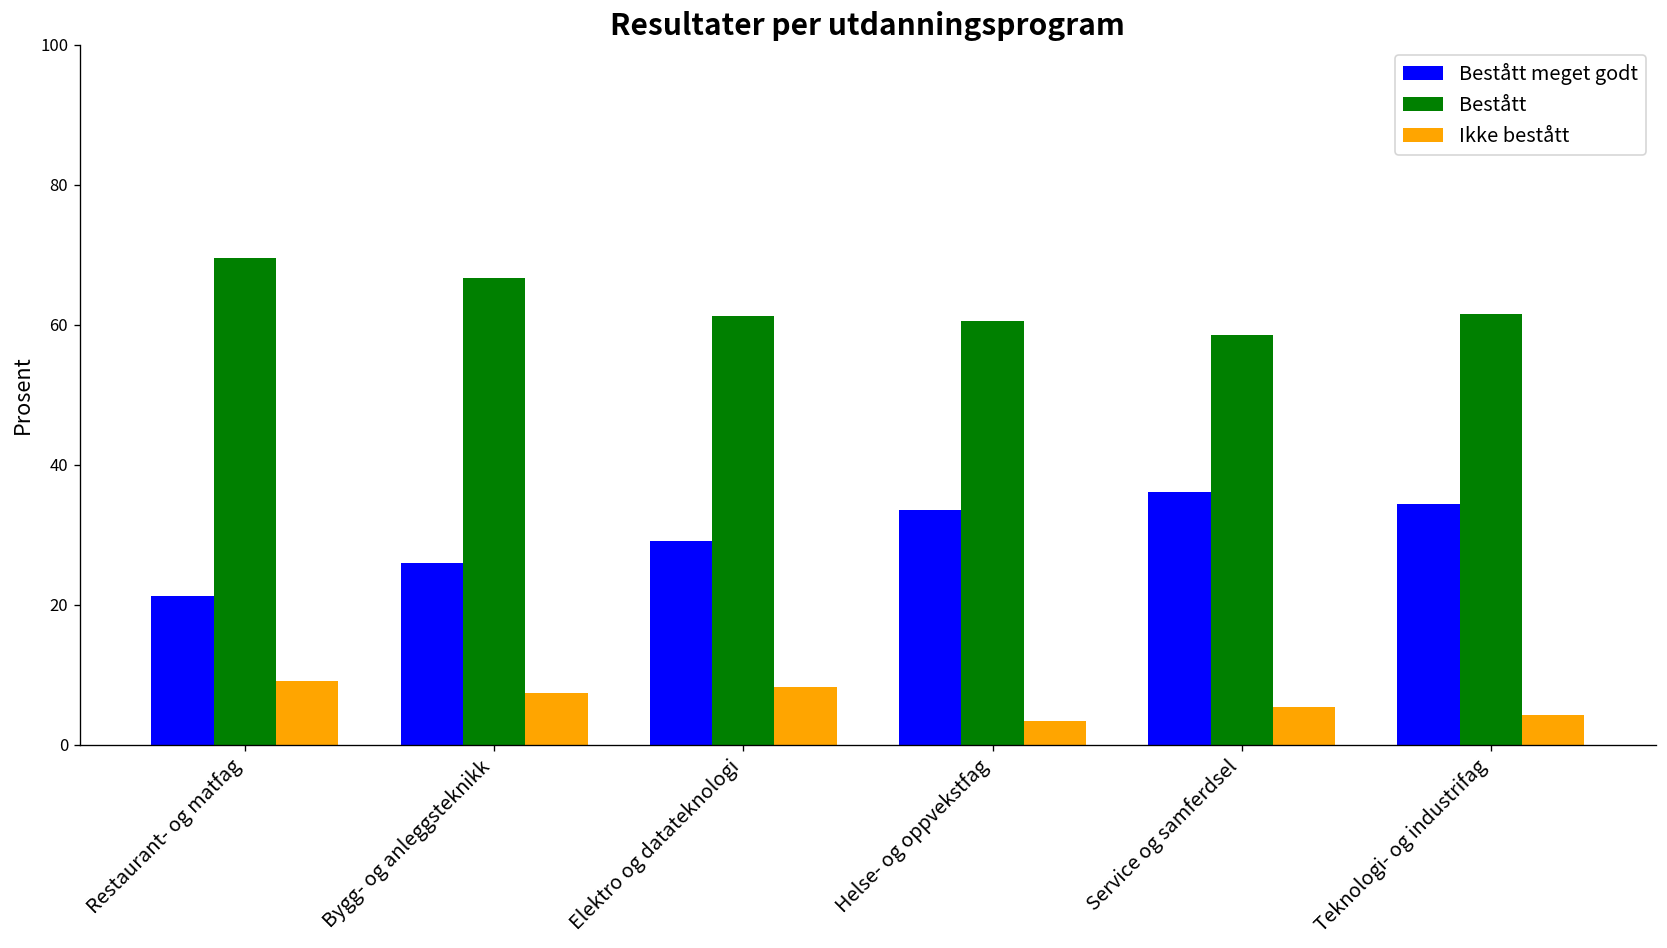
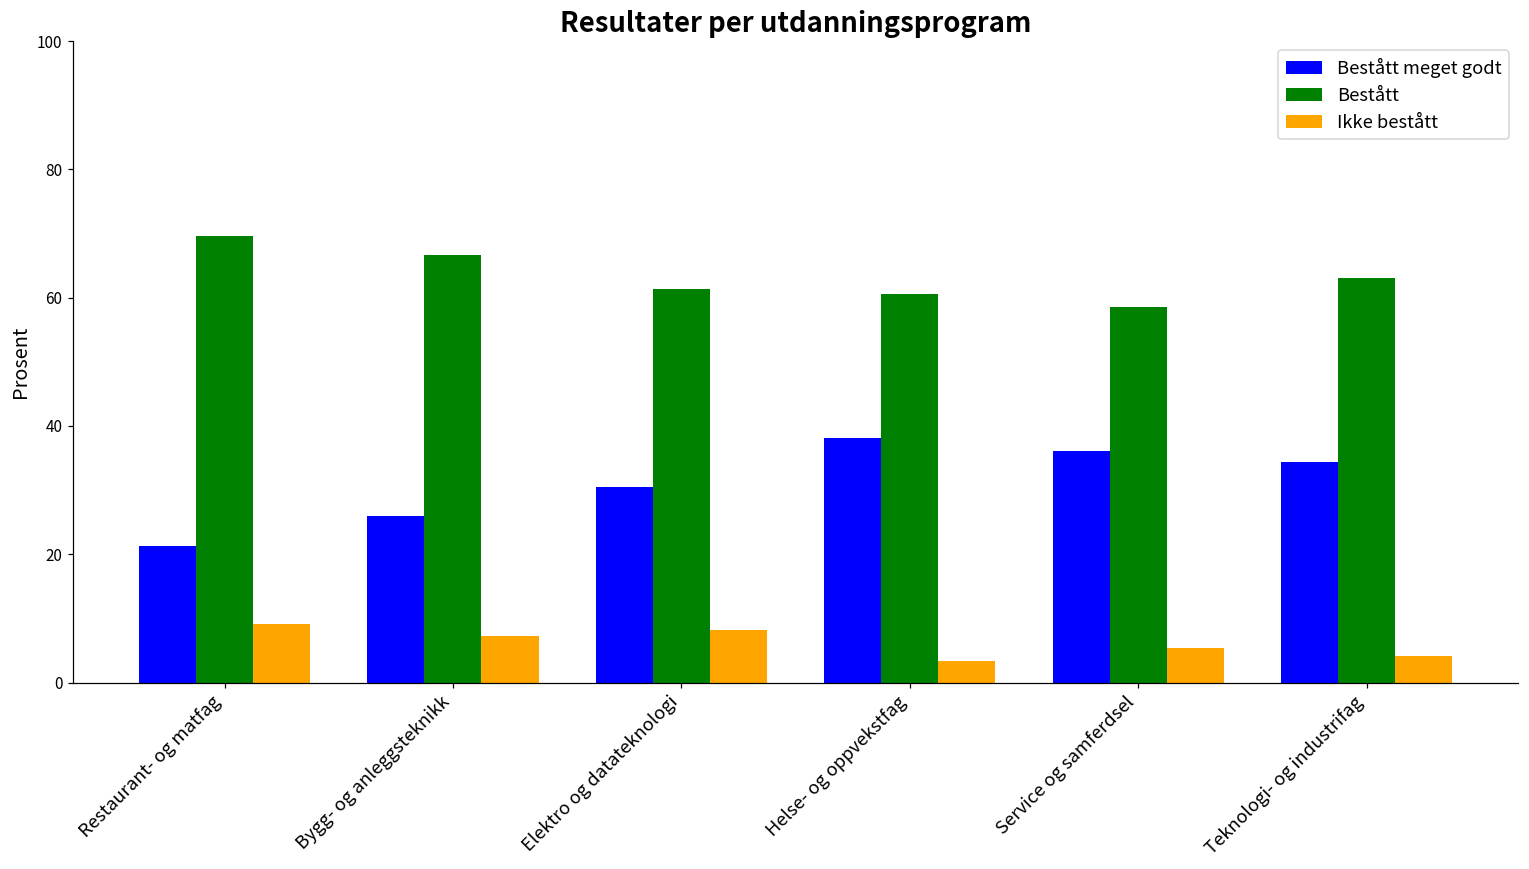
  {
    "Bestått meget godt": {
      "Restaurant- og matfag": 21,
      "Bygg- og anleggsteknikk": 26,
-     "Elektro og datateknologi": 29,
-     "Helse- og oppvekstfag": 34,
+     "Elektro og datateknologi": 31,
+     "Helse- og oppvekstfag": 38,
      "Service og samferdsel": 36,
      "Teknologi- og industrifag": 34
    },
    "Bestått": {
      "Restaurant- og matfag": 70,
      "Bygg- og anleggsteknikk": 67,
      "Elektro og datateknologi": 61,
      "Helse- og oppvekstfag": 61,
      "Service og samferdsel": 59,
-     "Teknologi- og industrifag": 62
+     "Teknologi- og industrifag": 63
    },
    "Ikke bestått": {
      "Restaurant- og matfag": 9,
      "Bygg- og anleggsteknikk": 7,
      "Elektro og datateknologi": 8,
      "Helse- og oppvekstfag": 3,
      "Service og samferdsel": 5,
      "Teknologi- og industrifag": 4
    }
  }
